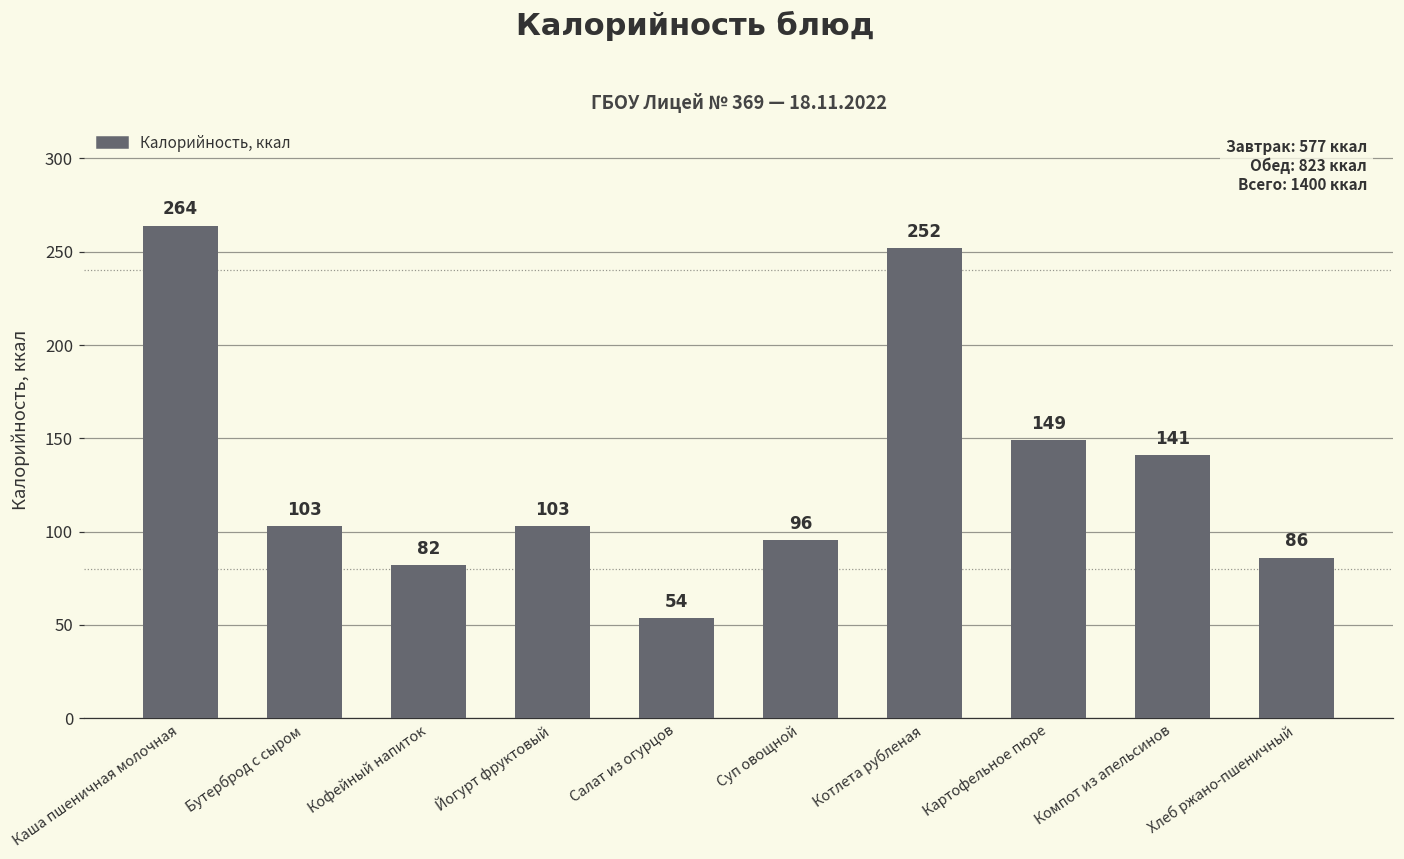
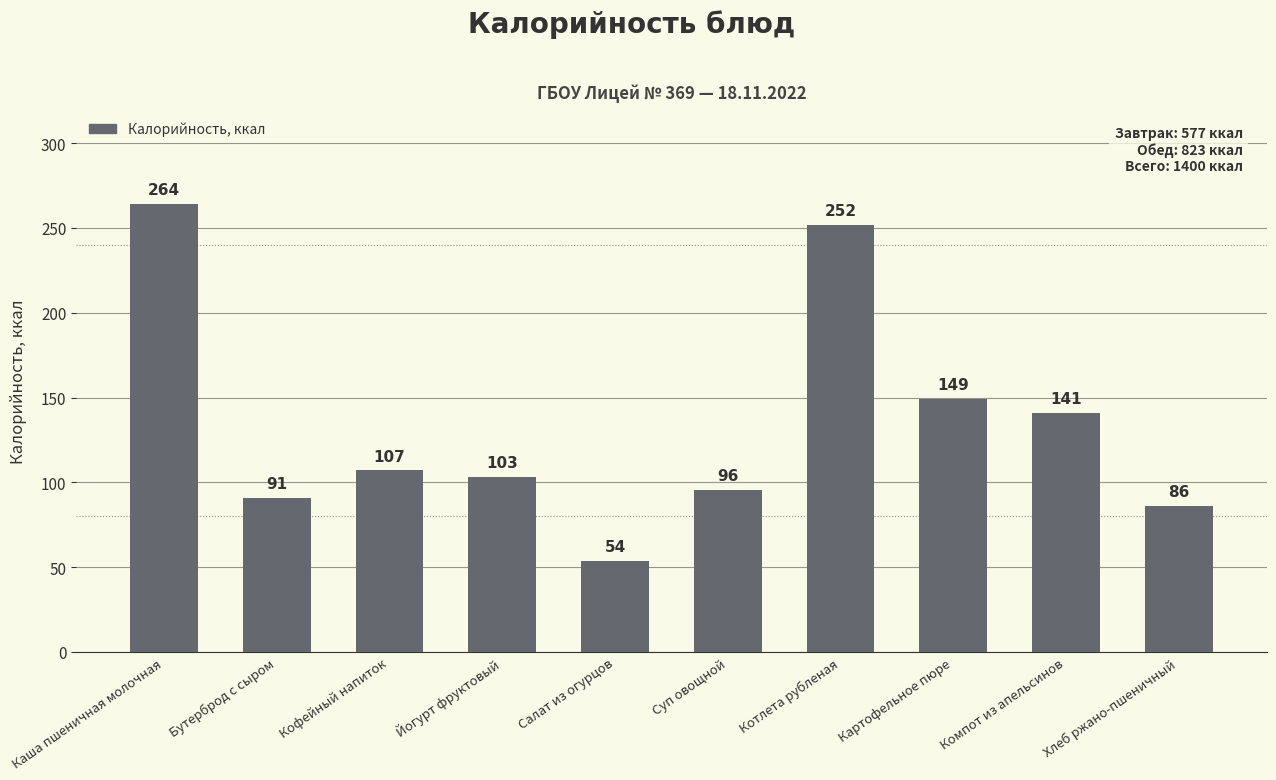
  {
    "Каша пшеничная молочная": 264,
-   "Бутерброд с сыром": 103,
-   "Кофейный напиток": 82,
+   "Бутерброд с сыром": 91,
+   "Кофейный напиток": 107,
    "Йогурт фруктовый": 103,
    "Салат из огурцов": 54,
    "Суп овощной": 96,
    "Котлета рубленая": 252,
    "Картофельное пюре": 149,
    "Компот из апельсинов": 141,
    "Хлеб ржано-пшеничный": 86
  }
